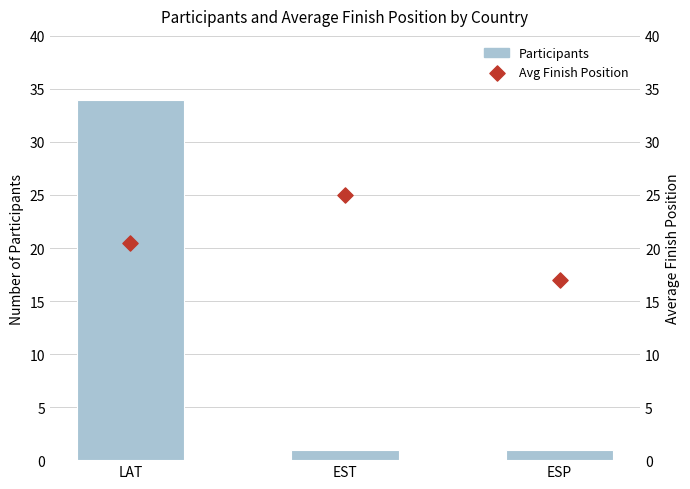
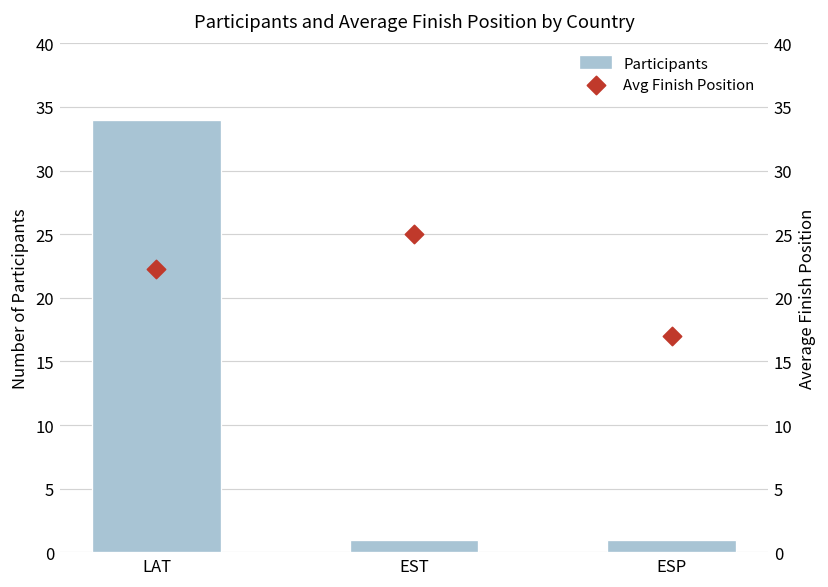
  {
    "Avg Finish Position": {
-     "LAT": 20.5
+     "LAT": 22.3
    }
  }
